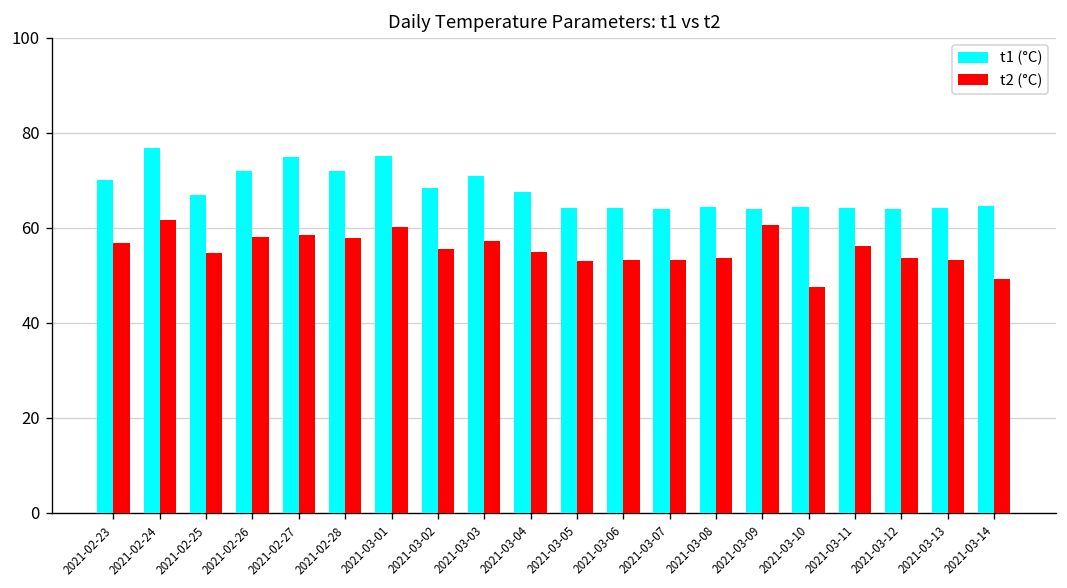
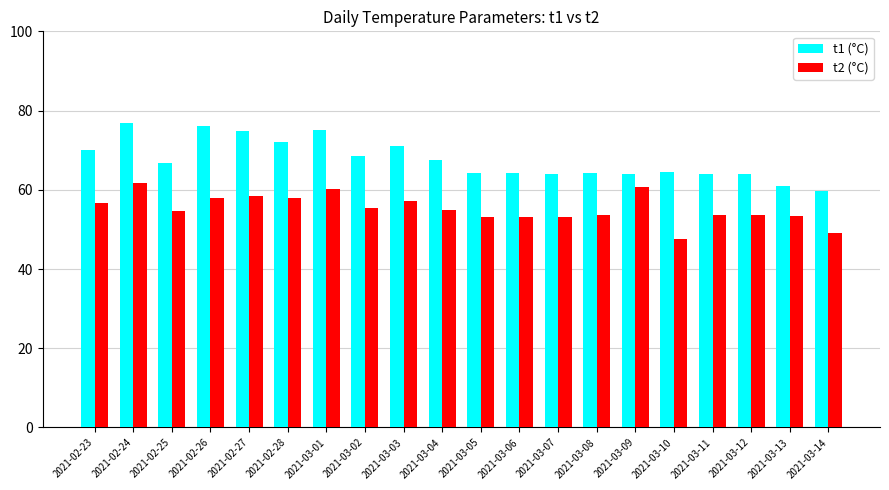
  {
    "t1 (°C)": {
      "2021-02-23": 70,
      "2021-02-24": 77,
      "2021-02-25": 67,
-     "2021-02-26": 72,
+     "2021-02-26": 76,
      "2021-02-27": 75,
      "2021-02-28": 72,
      "2021-03-01": 75,
      "2021-03-02": 68,
      "2021-03-03": 71,
      "2021-03-04": 67,
      "2021-03-05": 64,
      "2021-03-06": 64,
      "2021-03-07": 64,
      "2021-03-08": 64,
      "2021-03-09": 64,
      "2021-03-10": 64,
      "2021-03-11": 64,
      "2021-03-12": 64,
-     "2021-03-13": 64,
-     "2021-03-14": 65
+     "2021-03-13": 61,
+     "2021-03-14": 60
    },
    "t2 (°C)": {
      "2021-02-23": 57,
      "2021-02-24": 62,
      "2021-02-25": 55,
      "2021-02-26": 58,
      "2021-02-27": 59,
      "2021-02-28": 58,
      "2021-03-01": 60,
      "2021-03-02": 55,
      "2021-03-03": 57,
      "2021-03-04": 55,
      "2021-03-05": 53,
      "2021-03-06": 53,
      "2021-03-07": 53,
      "2021-03-08": 54,
      "2021-03-09": 61,
      "2021-03-10": 48,
-     "2021-03-11": 56,
+     "2021-03-11": 54,
      "2021-03-12": 54,
      "2021-03-13": 53,
      "2021-03-14": 49
    }
  }
